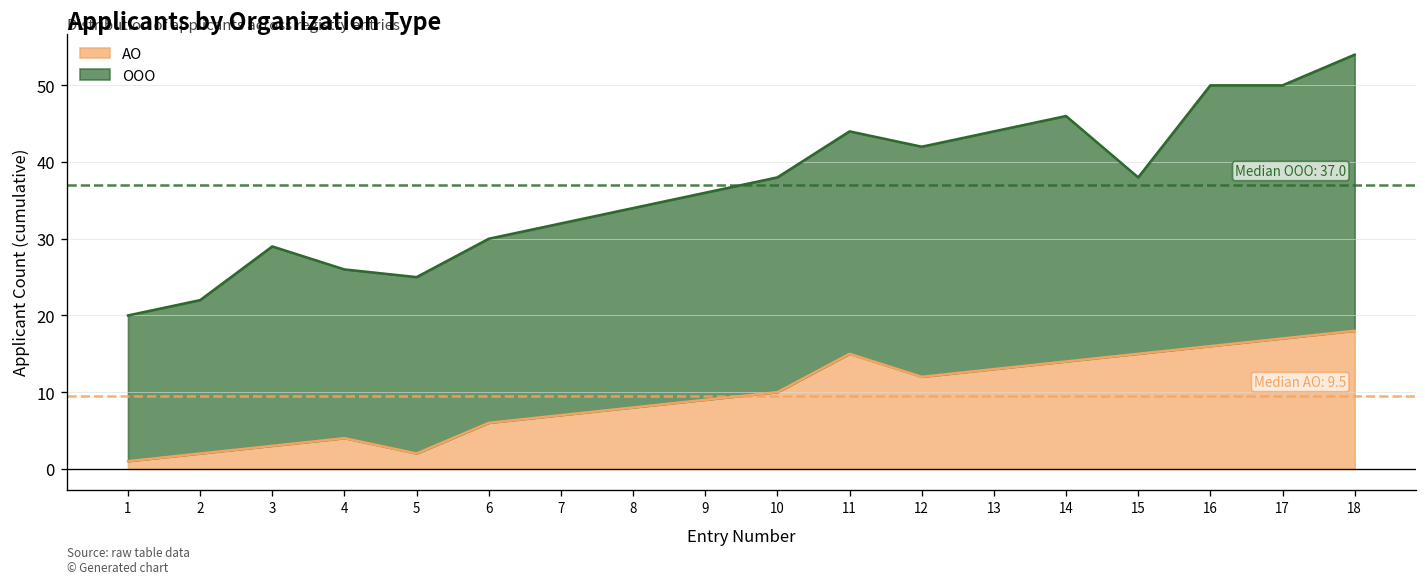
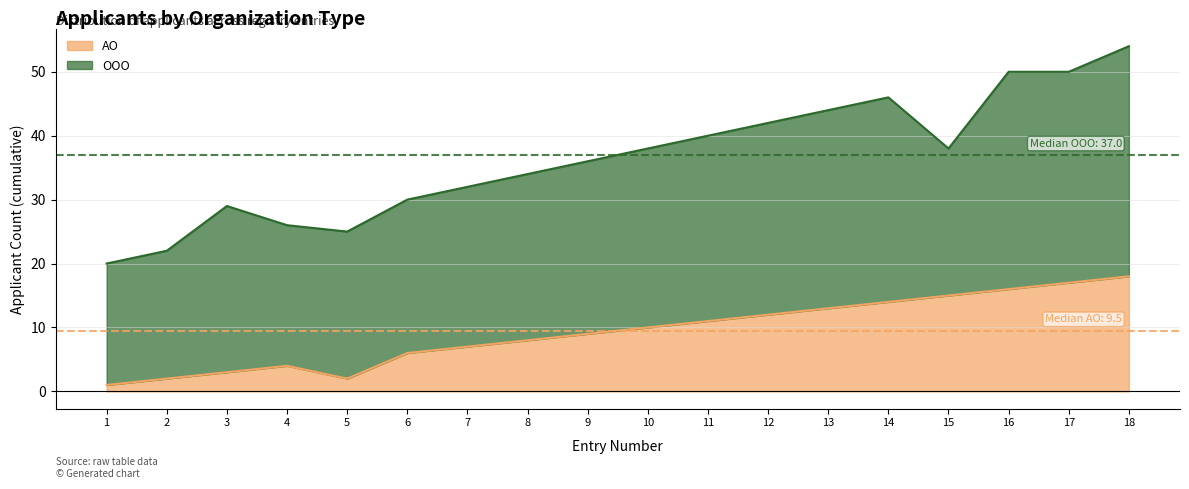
  {
    "АО": {
      "1": 1,
      "2": 2,
      "3": 3,
      "4": 4,
      "5": 2,
      "6": 6,
      "7": 7,
      "8": 8,
      "9": 9,
      "10": 10,
-     "11": 15,
+     "11": 11,
      "12": 12,
      "13": 13,
      "14": 14,
      "15": 15,
      "16": 16,
      "17": 17,
      "18": 18
    },
    "ООО": {
      "1": 19,
      "2": 20,
      "3": 26,
      "4": 22,
      "5": 23,
      "6": 24,
      "7": 25,
      "8": 26,
      "9": 27,
      "10": 28,
      "11": 29,
      "12": 30,
      "13": 31,
      "14": 32,
      "15": 23,
      "16": 34,
      "17": 33,
      "18": 36
    }
  }
